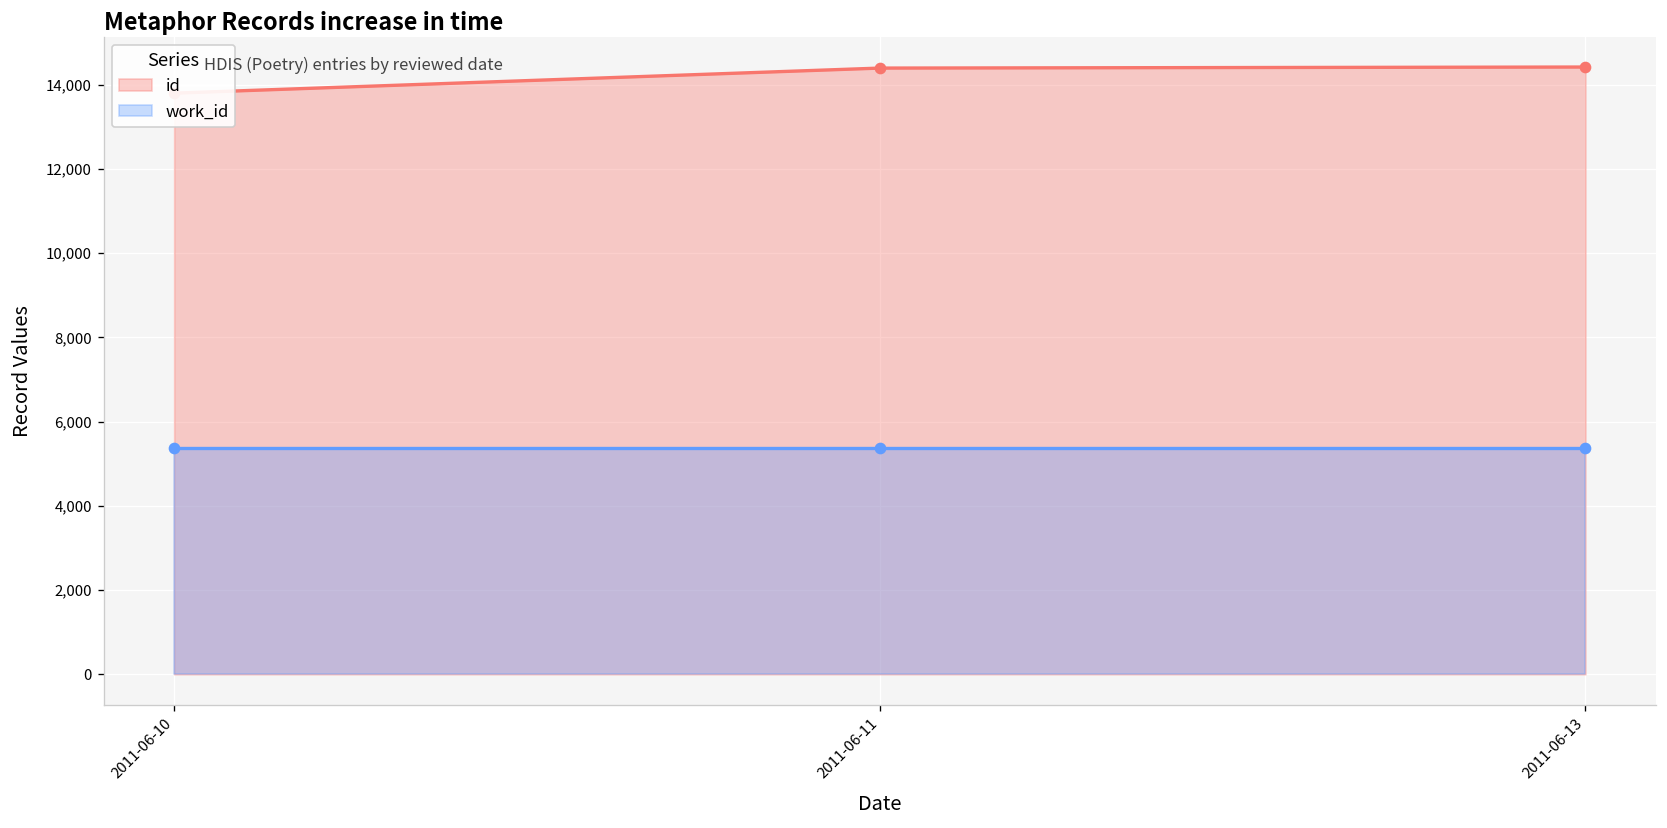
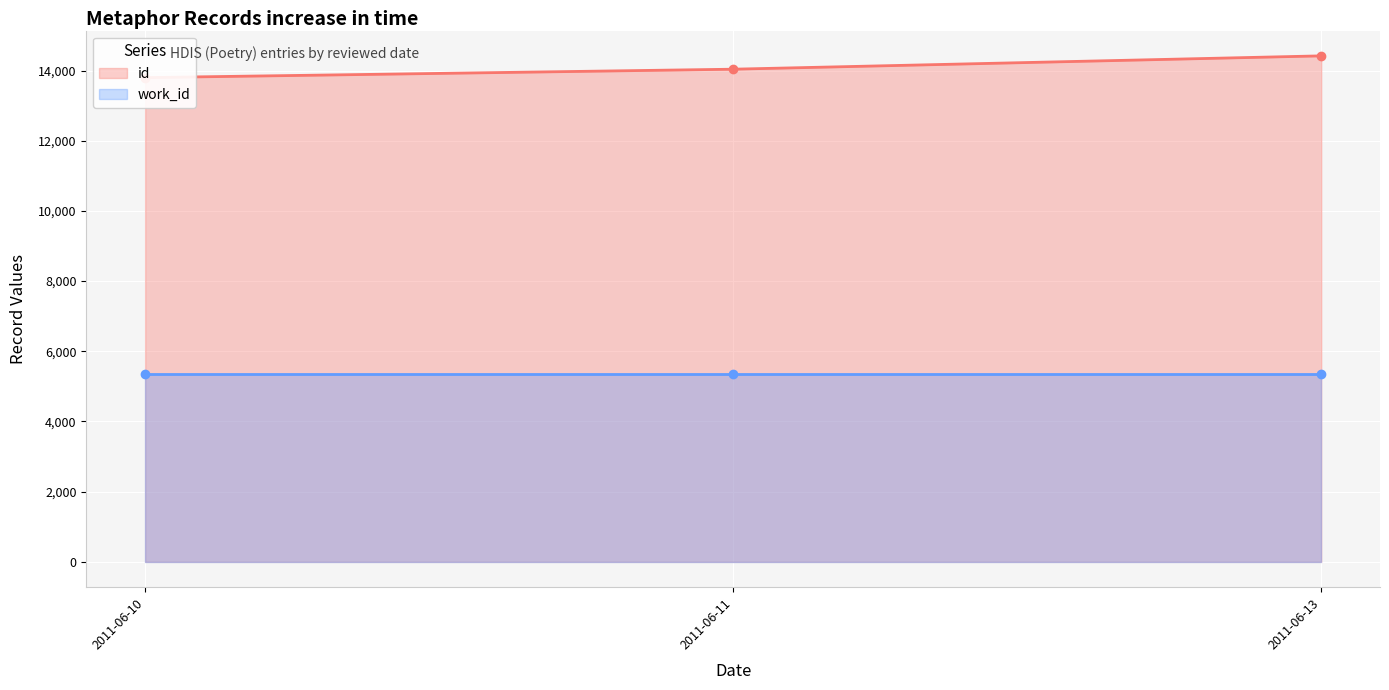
  {
    "id": {
-     "2011-06-11": "14,400",
+     "2011-06-11": "14,000",
      "2011-06-13": "14,400"
    },
    "work_id": {
      "2011-06-10": "5,400",
      "2011-06-11": "5,400",
      "2011-06-13": "5,400"
    }
  }
